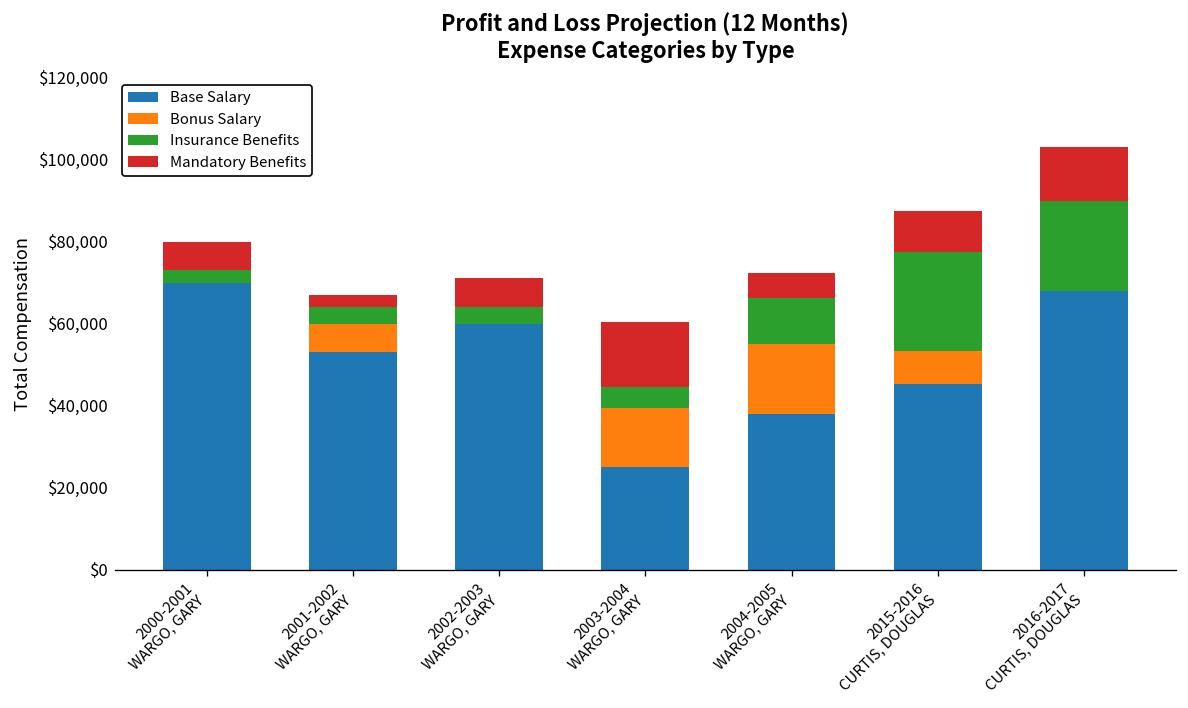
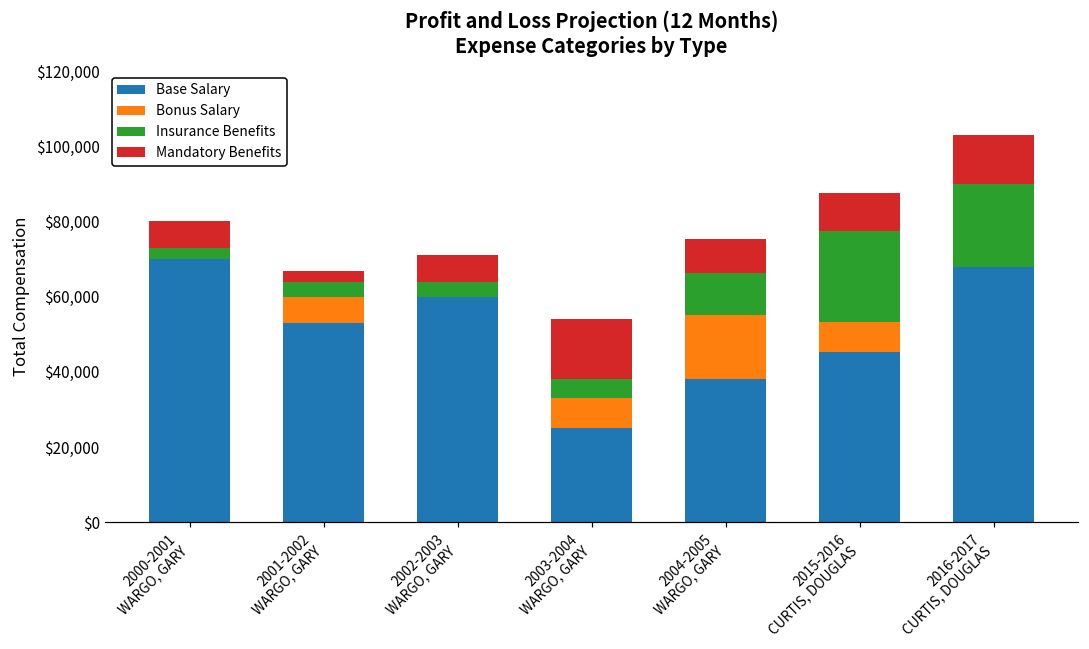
  {
    "Base Salary": {
      "2000-2001 WARGO, GARY": "$70,000",
      "2001-2002 WARGO, GARY": "$53,000",
      "2002-2003 WARGO, GARY": "$60,000",
      "2003-2004 WARGO, GARY": "$25,000",
      "2004-2005 WARGO, GARY": "$38,000",
      "2015-2016 CURTIS, DOUGLAS": "$45,000",
      "2016-2017 CURTIS, DOUGLAS": "$68,000"
    },
    "Bonus Salary": {
      "2000-2001 WARGO, GARY": "$0",
      "2001-2002 WARGO, GARY": "$7,000",
      "2002-2003 WARGO, GARY": "$0",
-     "2003-2004 WARGO, GARY": "$14,000",
+     "2003-2004 WARGO, GARY": "$8,000",
      "2004-2005 WARGO, GARY": "$17,000",
      "2015-2016 CURTIS, DOUGLAS": "$8,000",
      "2016-2017 CURTIS, DOUGLAS": "$0"
    },
    "Insurance Benefits": {
      "2000-2001 WARGO, GARY": "$3,000",
      "2001-2002 WARGO, GARY": "$4,000",
      "2002-2003 WARGO, GARY": "$4,000",
      "2003-2004 WARGO, GARY": "$5,000",
      "2004-2005 WARGO, GARY": "$11,000",
      "2015-2016 CURTIS, DOUGLAS": "$24,000",
      "2016-2017 CURTIS, DOUGLAS": "$22,000"
    },
    "Mandatory Benefits": {
      "2000-2001 WARGO, GARY": "$7,000",
      "2001-2002 WARGO, GARY": "$3,000",
      "2002-2003 WARGO, GARY": "$7,000",
      "2003-2004 WARGO, GARY": "$16,000",
-     "2004-2005 WARGO, GARY": "$6,000",
+     "2004-2005 WARGO, GARY": "$9,000",
      "2015-2016 CURTIS, DOUGLAS": "$10,000",
      "2016-2017 CURTIS, DOUGLAS": "$13,000"
    }
  }
